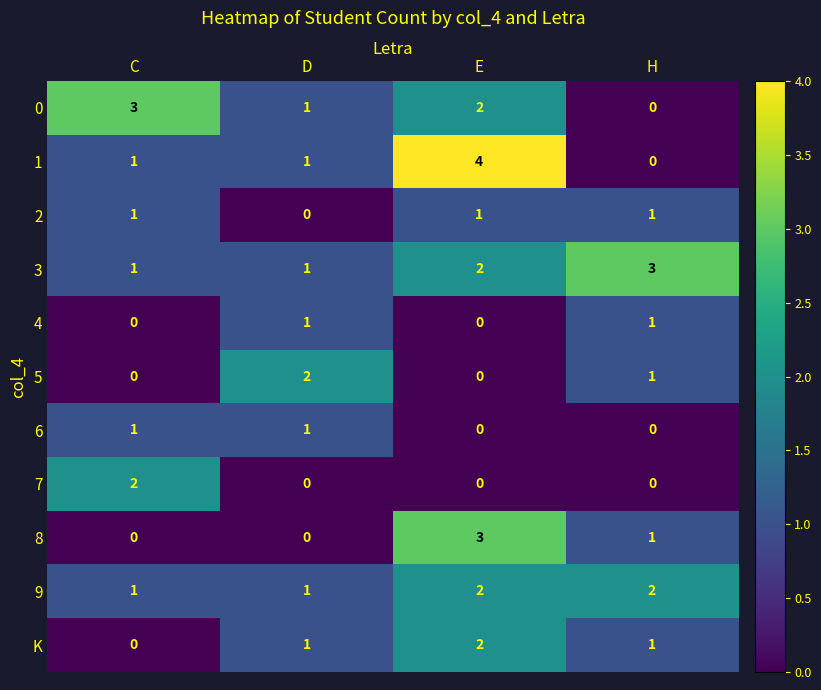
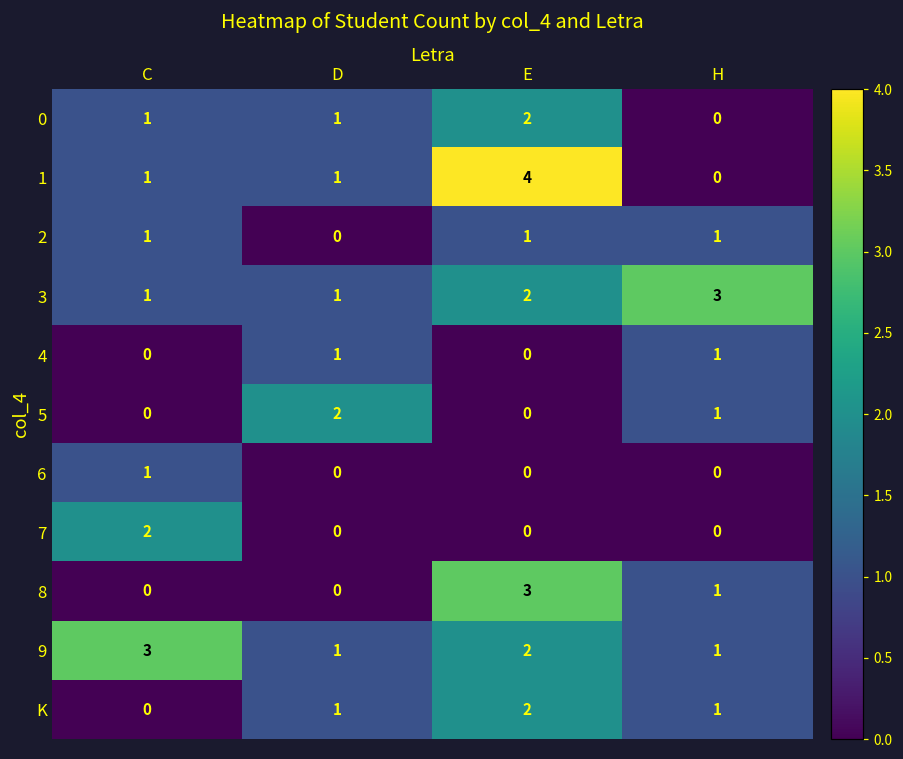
  {
    "0": {
-     "C": 3,
+     "C": 1,
      "D": 1,
      "E": 2,
      "H": 0
    },
    "1": {
      "C": 1,
      "D": 1,
      "E": 4,
      "H": 0
    },
    "2": {
      "C": 1,
      "D": 0,
      "E": 1,
      "H": 1
    },
    "3": {
      "C": 1,
      "D": 1,
      "E": 2,
      "H": 3
    },
    "4": {
      "C": 0,
      "D": 1,
      "E": 0,
      "H": 1
    },
    "5": {
      "C": 0,
      "D": 2,
      "E": 0,
      "H": 1
    },
    "6": {
      "C": 1,
-     "D": 1,
+     "D": 0,
      "E": 0,
      "H": 0
    },
    "7": {
      "C": 2,
      "D": 0,
      "E": 0,
      "H": 0
    },
    "8": {
      "C": 0,
      "D": 0,
      "E": 3,
      "H": 1
    },
    "9": {
-     "C": 1,
+     "C": 3,
      "D": 1,
      "E": 2,
-     "H": 2
+     "H": 1
    },
    "K": {
      "C": 0,
      "D": 1,
      "E": 2,
      "H": 1
    }
  }
